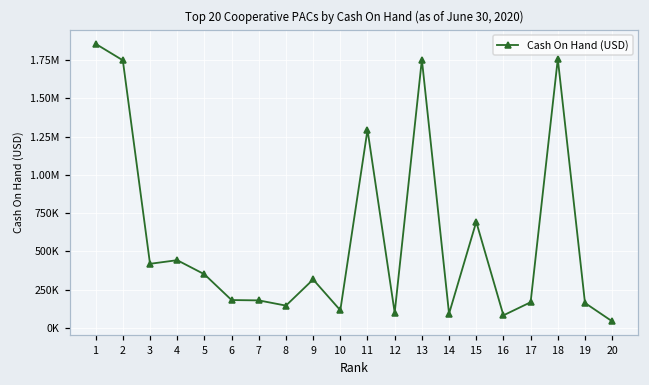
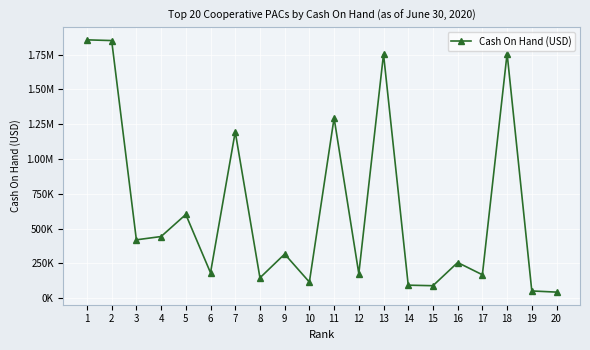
  {
    "1": 1860000,
-   "2": 1750000,
+   "2": 1850000,
    "3": 420000,
    "4": 440000,
-   "5": 350000,
+   "5": 600000,
    "6": 180000,
-   "7": 180000,
+   "7": 1190000,
    "8": 150000,
    "9": 320000,
    "10": 120000,
    "11": 1290000,
-   "12": 100000,
+   "12": 180000,
    "13": 1750000,
    "14": 90000,
-   "15": 690000,
-   "16": 80000,
+   "15": 90000,
+   "16": 260000,
    "17": 170000,
    "18": 1760000,
-   "19": 160000,
+   "19": 50000,
    "20": 40000
  }
